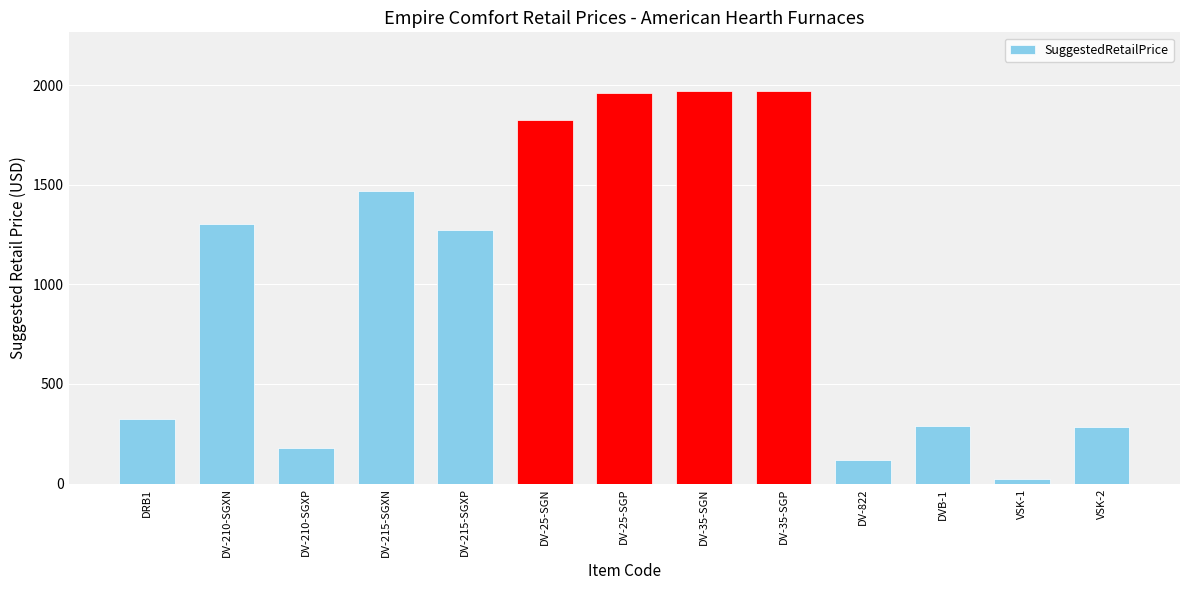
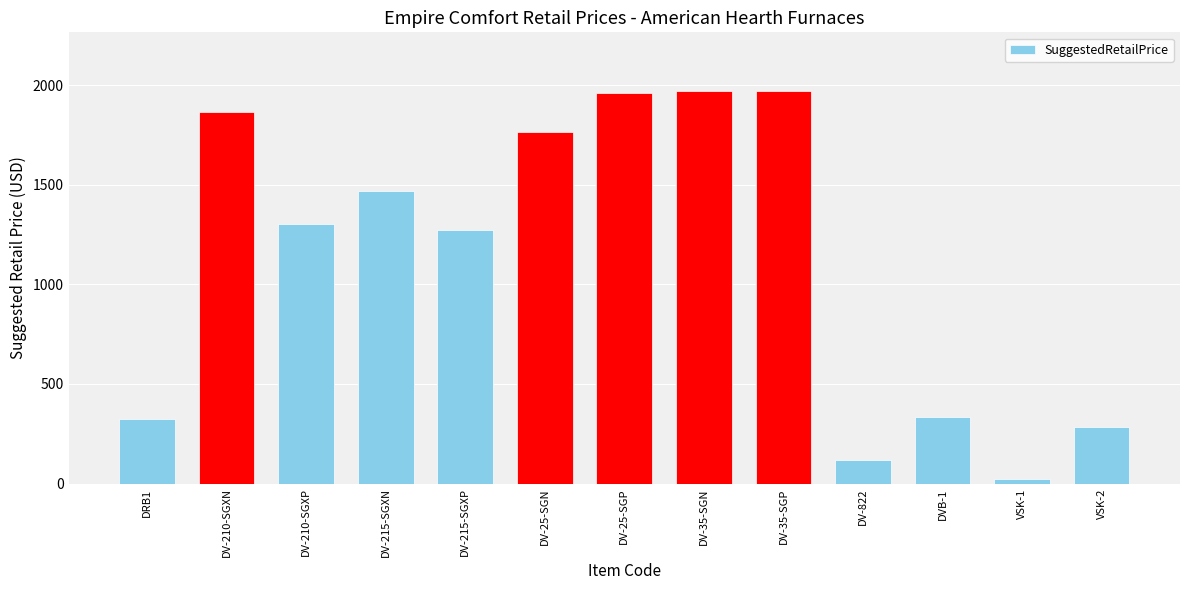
  {
    "DRB1": 330,
-   "DV-210-SGXN": 1310,
-   "DV-210-SGXP": 180,
+   "DV-210-SGXN": 1860,
+   "DV-210-SGXP": 1310,
    "DV-215-SGXN": 1470,
    "DV-215-SGXP": 1270,
-   "DV-25-SGN": 1830,
+   "DV-25-SGN": 1760,
    "DV-25-SGP": 1960,
    "DV-35-SGN": 1970,
    "DV-35-SGP": 1970,
    "DV-822": 120,
-   "DVB-1": 290,
+   "DVB-1": 340,
    "VSK-1": 20,
    "VSK-2": 280
  }
